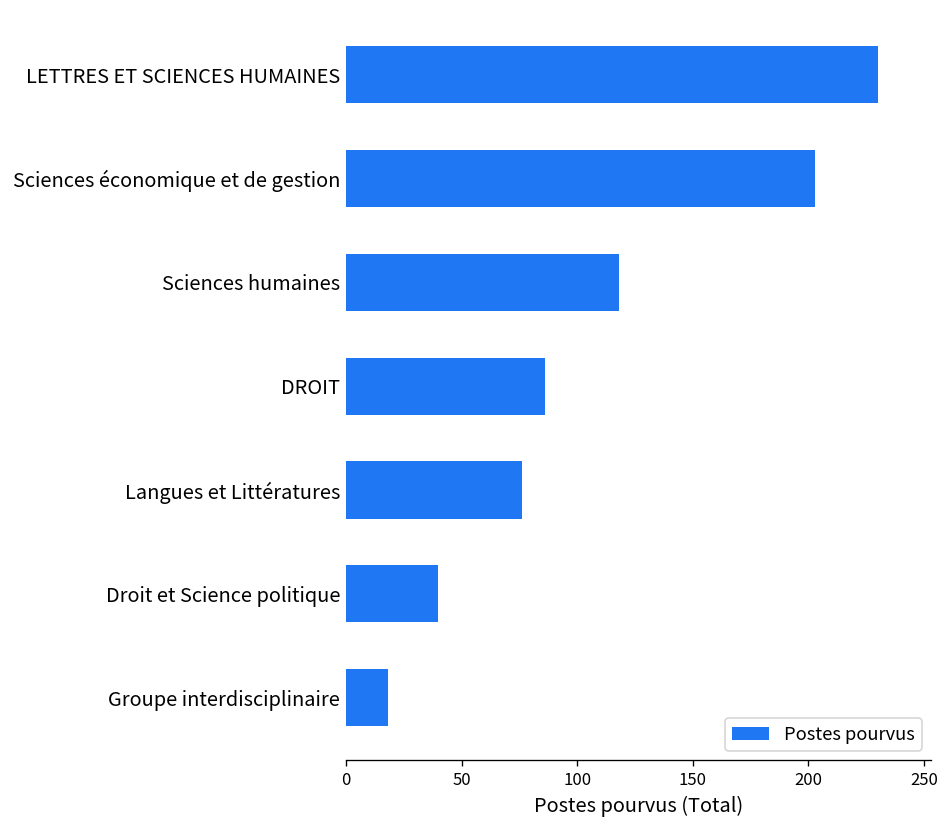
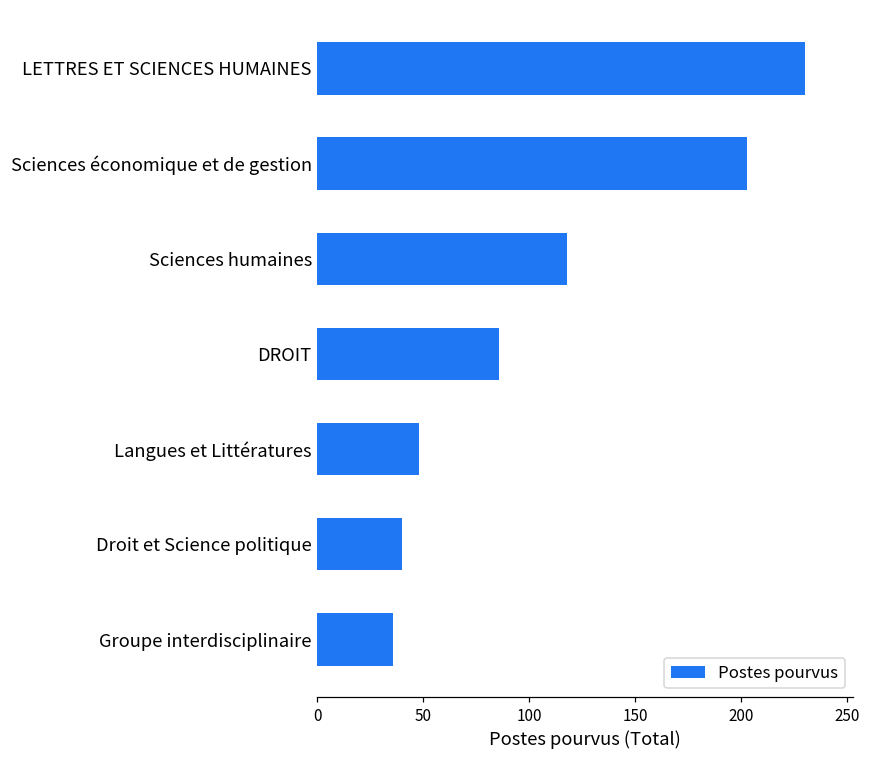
  {
    "LETTRES ET SCIENCES HUMAINES": 230,
    "Sciences économique et de gestion": 203,
    "Sciences humaines": 118,
    "DROIT": 86,
-   "Langues et Littératures": 76,
+   "Langues et Littératures": 48,
    "Droit et Science politique": 40,
-   "Groupe interdisciplinaire": 18
+   "Groupe interdisciplinaire": 36
  }
